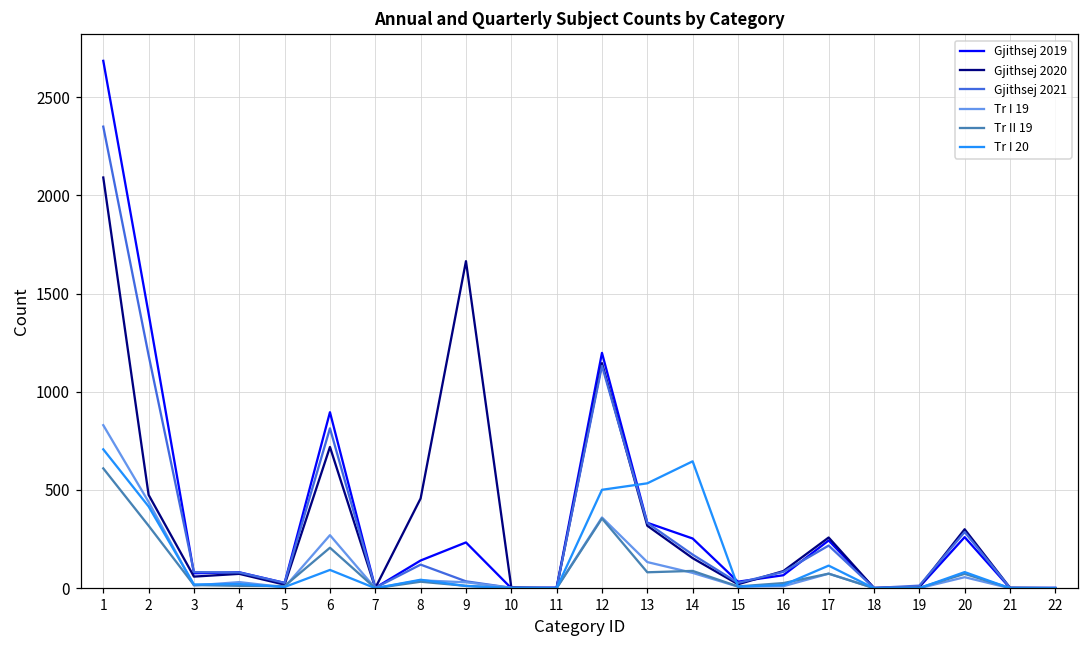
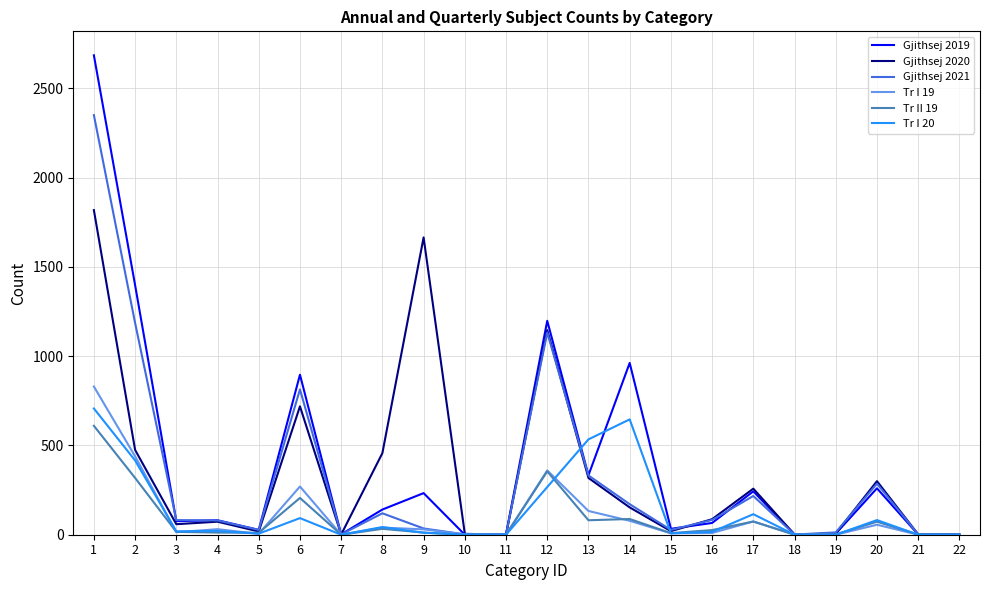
  {
    "Gjithsej 2019": {
      "1": 2690,
      "2": 1400,
      "6": 900,
      "8": 140,
      "9": 230,
      "12": 1200,
-     "14": 250,
+     "14": 960,
      "16": 70,
      "17": 240,
      "20": 260
    },
    "Gjithsej 2020": {
-     "1": 2090,
+     "1": 1820,
      "2": 480,
      "3": 60,
      "6": 720,
      "8": 460,
      "9": 1670,
      "14": 150,
      "17": 260
    },
    "Tr I 20": {
      "1": 710,
      "2": 420,
      "6": 90,
-     "12": 500,
+     "12": 270,
      "13": 530,
      "14": 650,
      "17": 120
    }
  }
